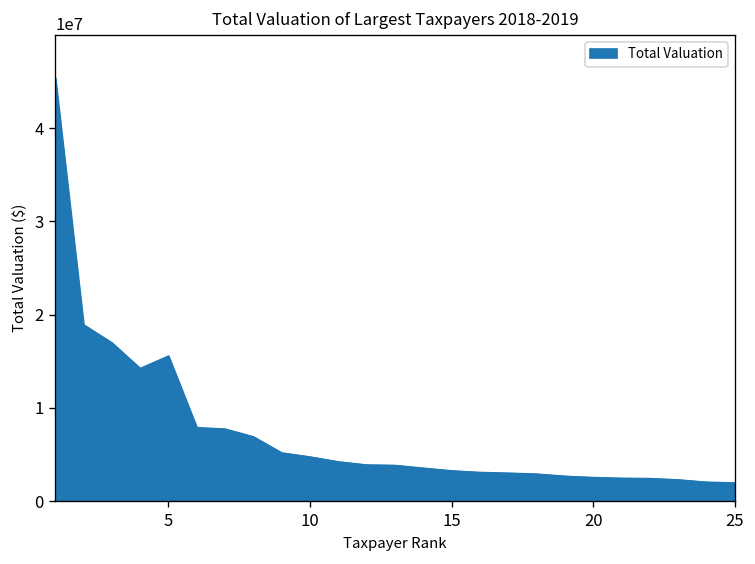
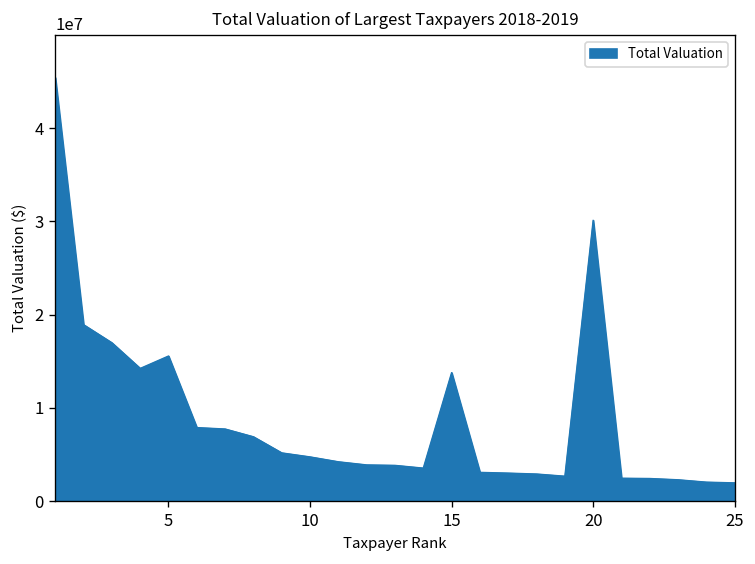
  {
    "5": 16000000,
    "10": 5000000,
-   "15": 3000000,
-   "20": 3000000,
+   "15": 14000000,
+   "20": 30000000,
    "25": 2000000
  }
